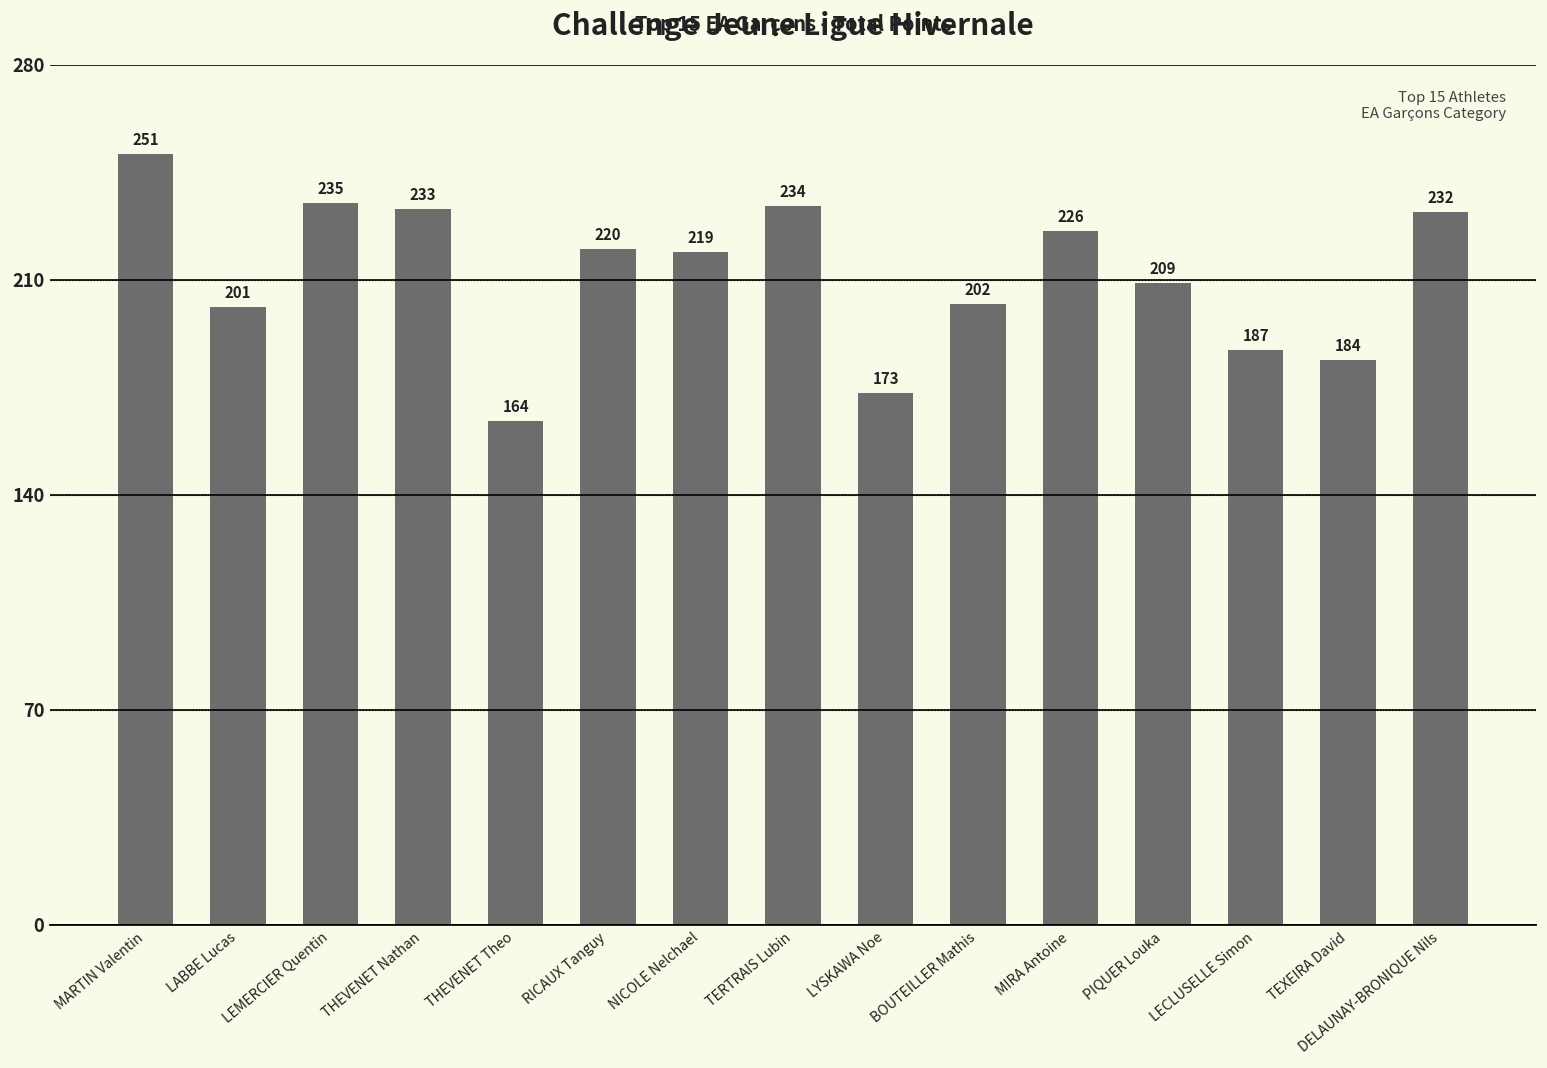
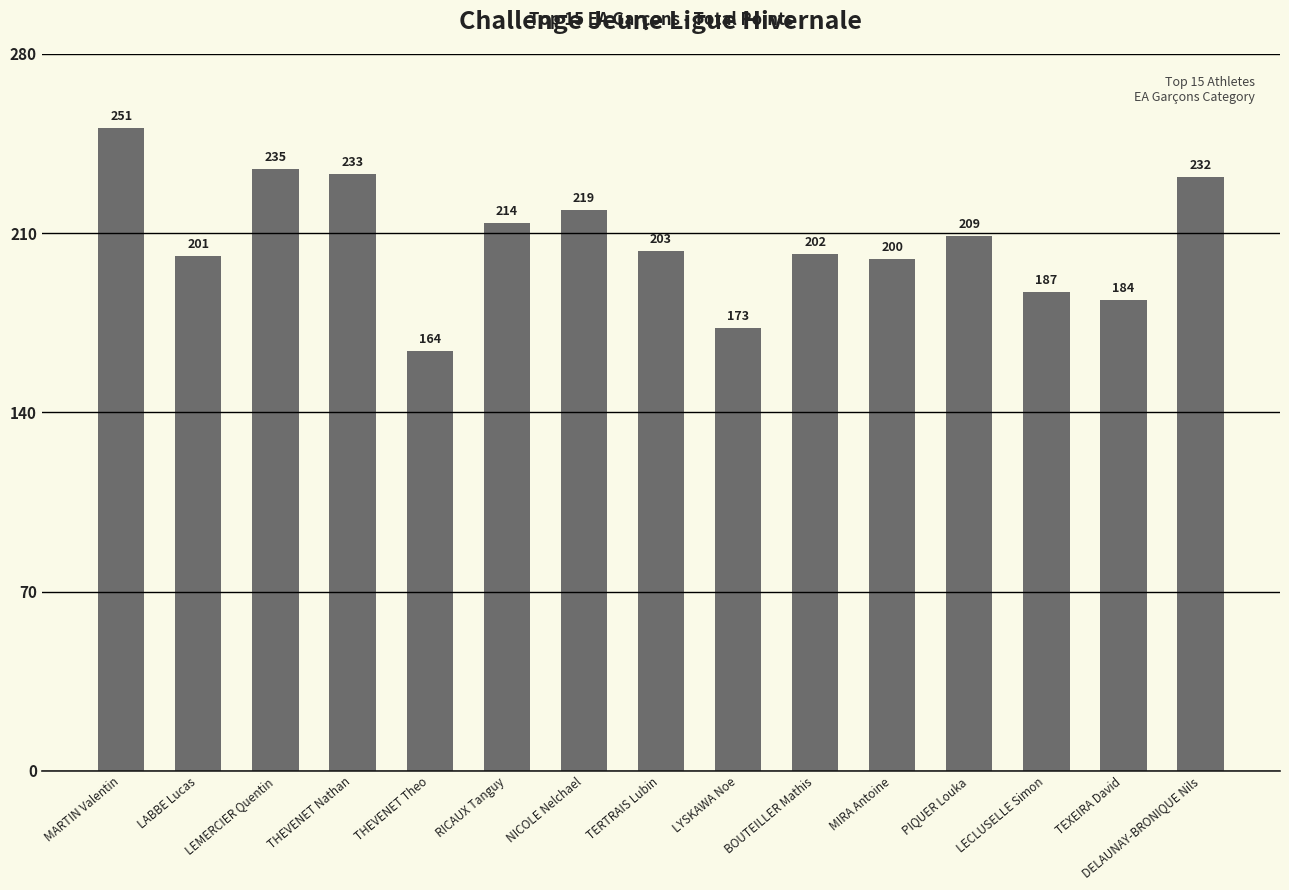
  {
    "MARTIN Valentin": 251,
    "LABBE Lucas": 201,
    "LEMERCIER Quentin": 235,
    "THEVENET Nathan": 233,
    "THEVENET Theo": 164,
-   "RICAUX Tanguy": 220,
+   "RICAUX Tanguy": 214,
    "NICOLE Nelchael": 219,
-   "TERTRAIS Lubin": 234,
+   "TERTRAIS Lubin": 203,
    "LYSKAWA Noe": 173,
    "BOUTEILLER Mathis": 202,
-   "MIRA Antoine": 226,
+   "MIRA Antoine": 200,
    "PIQUER Louka": 209,
    "LECLUSELLE Simon": 187,
    "TEXEIRA David": 184,
    "DELAUNAY-BRONIQUE Nils": 232
  }
